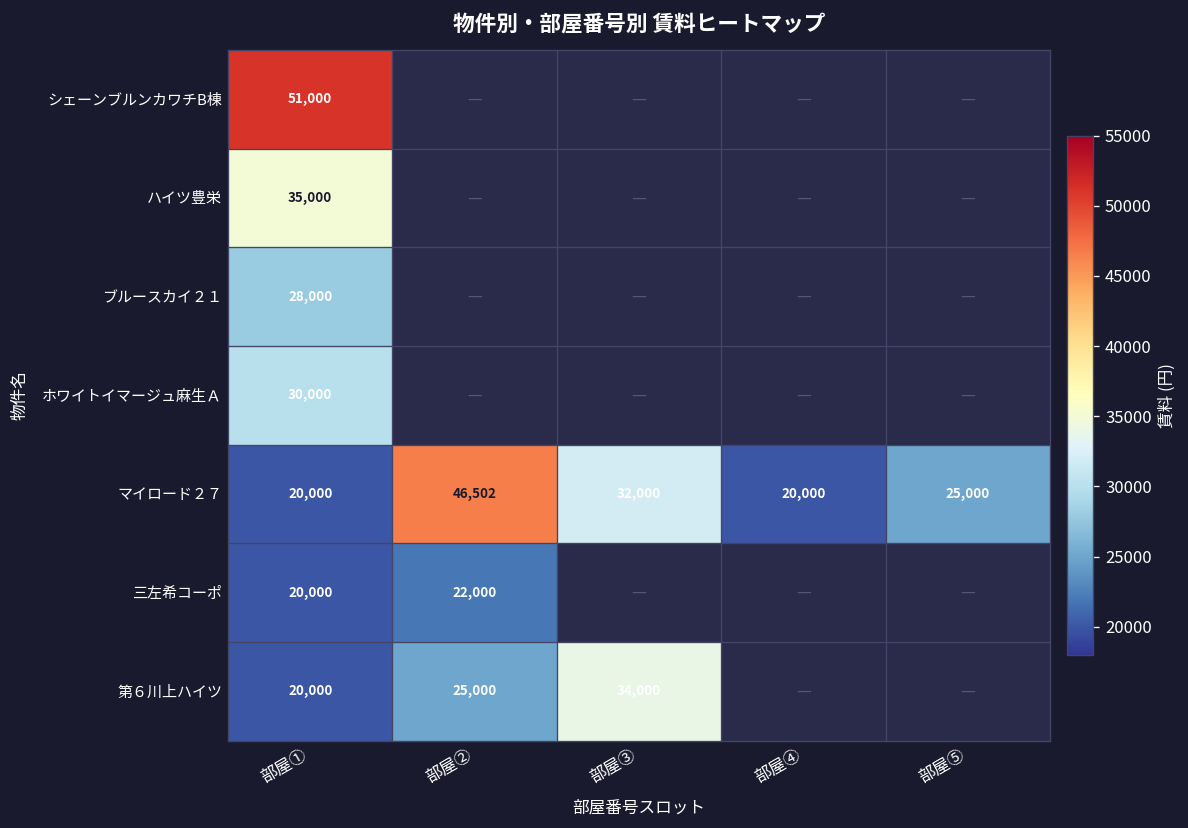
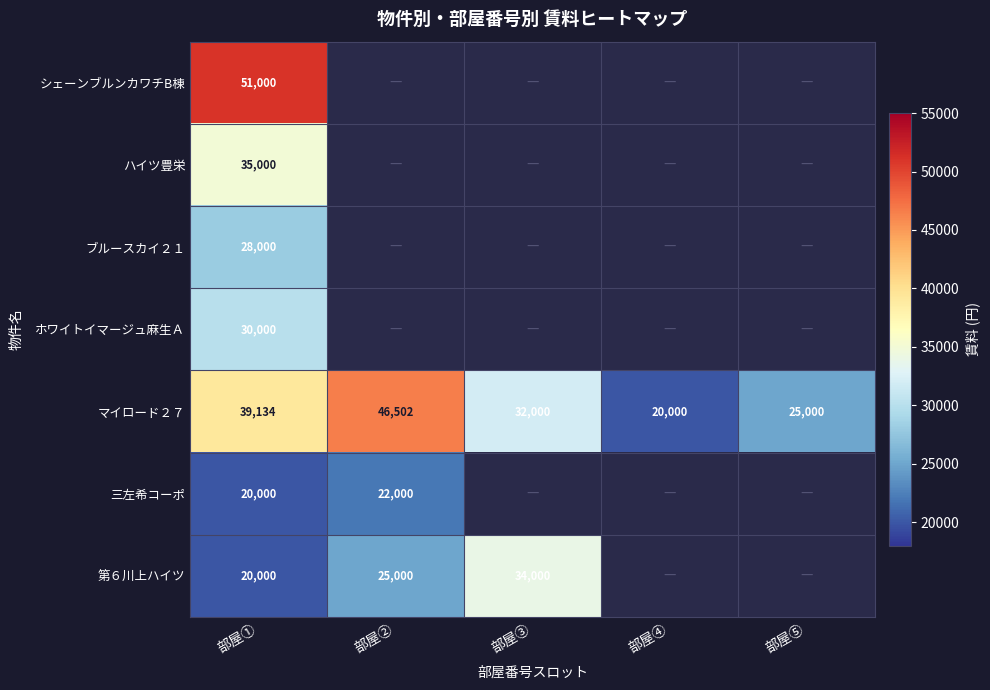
  {
    "シェーンブルンカワチB棟": {
      "部屋①": "51,000"
    },
    "ハイツ豊栄": {
      "部屋①": "35,000"
    },
    "ブルースカイ２１": {
      "部屋①": "28,000"
    },
    "ホワイトイマージュ麻生Ａ": {
      "部屋①": "30,000"
    },
    "マイロード２７": {
-     "部屋①": "20,000",
+     "部屋①": "39,134",
      "部屋②": "46,502",
      "部屋④": "20,000",
      "部屋⑤": "25,000"
    },
    "三左希コーポ": {
      "部屋①": "20,000",
      "部屋②": "22,000"
    },
    "第６川上ハイツ": {
      "部屋①": "20,000",
      "部屋②": "25,000"
    }
  }
